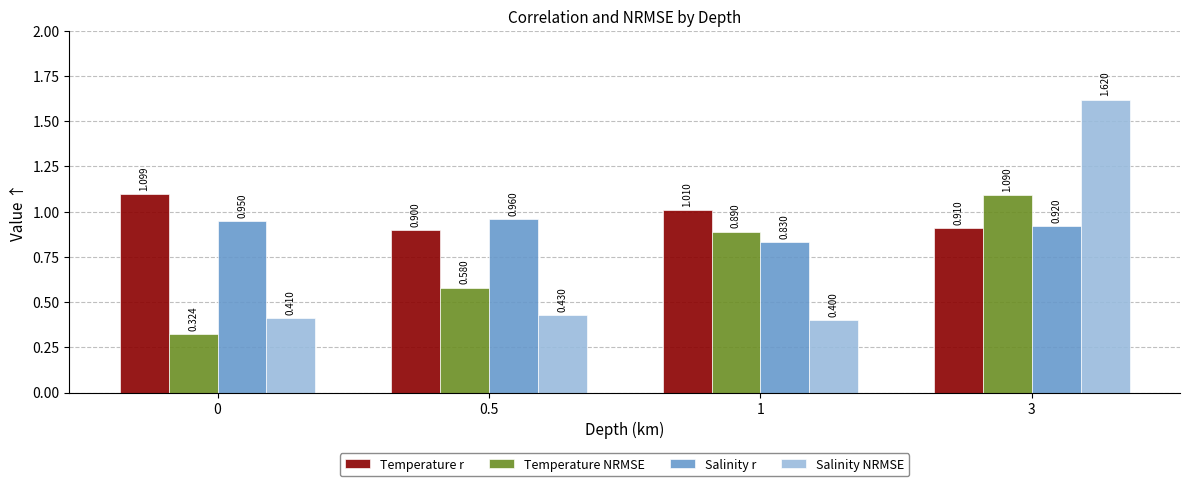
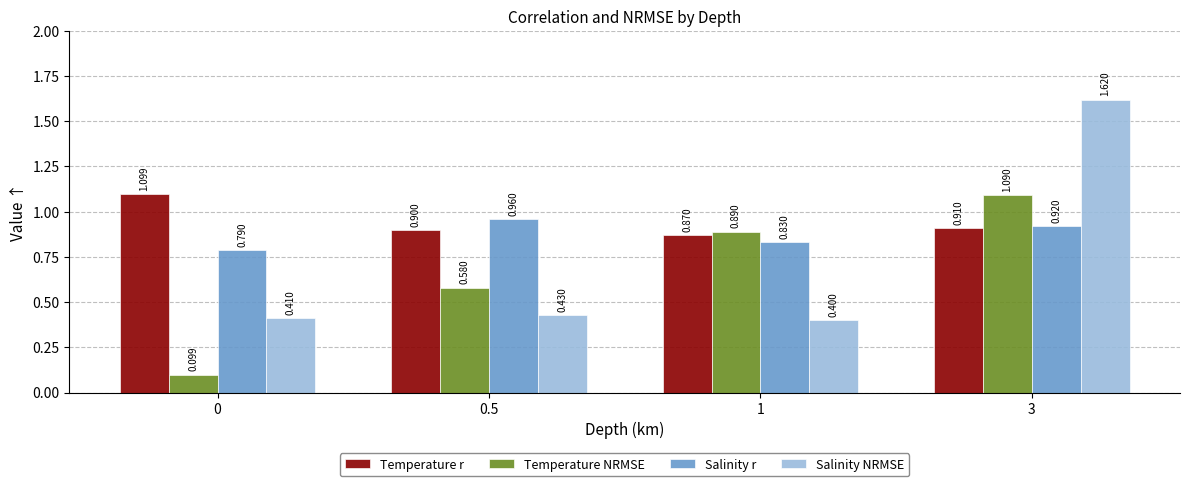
  {
    "Temperature r": {
      "0": 1.099,
      "0.5": 0.900,
-     "1": 1.010,
+     "1": 0.870,
      "3": 0.910
    },
    "Temperature NRMSE": {
-     "0": 0.324,
+     "0": 0.099,
      "0.5": 0.580,
      "1": 0.890,
      "3": 1.090
    },
    "Salinity r": {
-     "0": 0.950,
+     "0": 0.790,
      "0.5": 0.960,
      "1": 0.830,
      "3": 0.920
    },
    "Salinity NRMSE": {
      "0": 0.410,
      "0.5": 0.430,
      "1": 0.400,
      "3": 1.620
    }
  }
